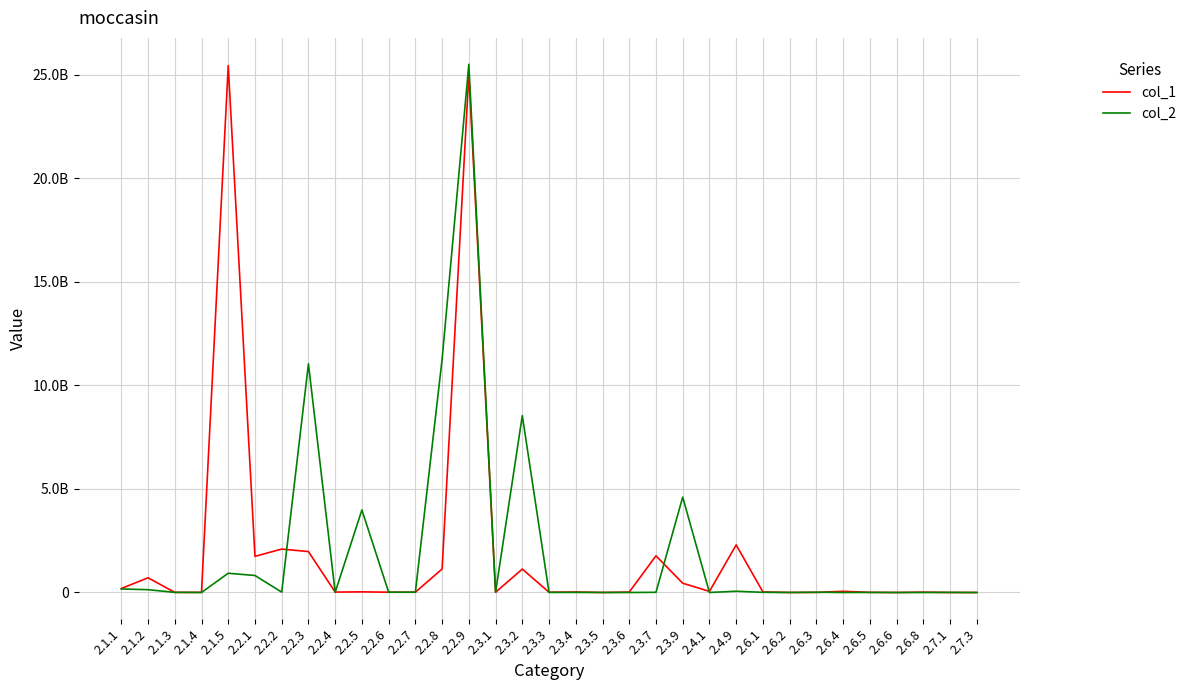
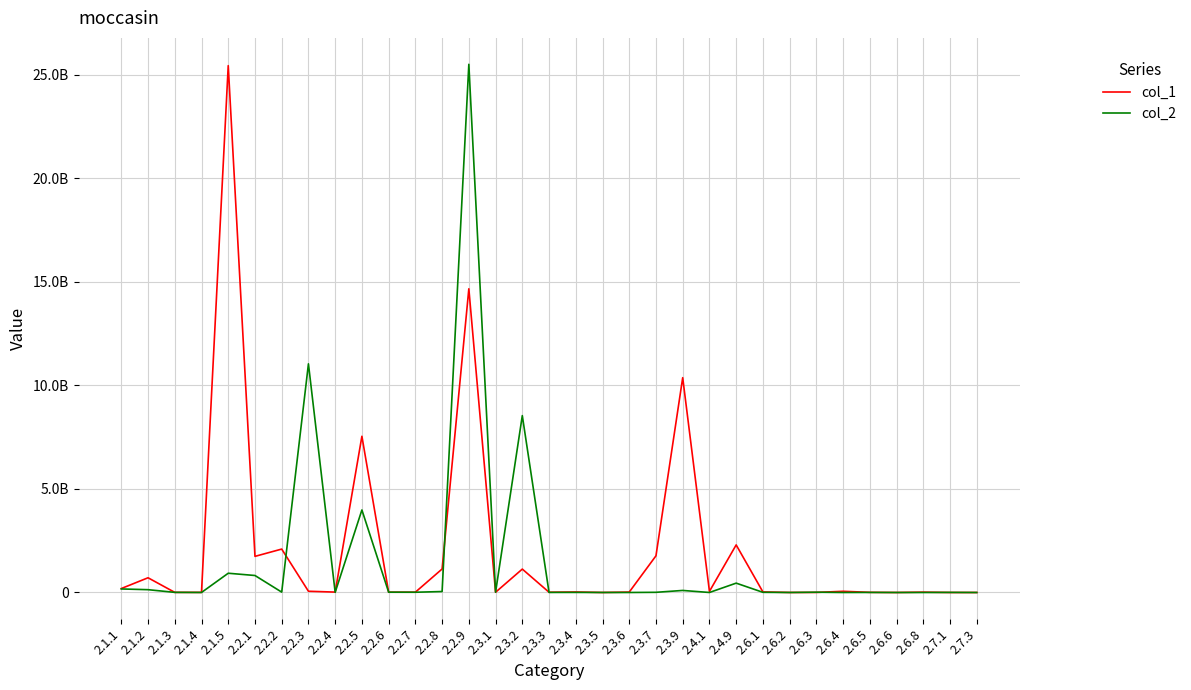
  {
    "col_1": {
      "2.1.2": 700000000,
      "2.1.5": 25400000000,
      "2.2.1": 1700000000,
      "2.2.2": 2100000000,
-     "2.2.3": 2000000000,
-     "2.2.5": 0,
+     "2.2.3": 100000000,
+     "2.2.5": 7500000000,
      "2.2.8": 1100000000,
-     "2.2.9": 25000000000,
+     "2.2.9": 14700000000,
      "2.3.2": 1100000000,
      "2.3.7": 1800000000,
-     "2.3.9": 400000000,
+     "2.3.9": 10400000000,
      "2.4.9": 2300000000
    },
    "col_2": {
      "2.1.2": 100000000,
      "2.1.5": 900000000,
      "2.2.1": 800000000,
      "2.2.2": 0,
      "2.2.3": 11000000000,
      "2.2.5": 4000000000,
-     "2.2.8": 11300000000,
+     "2.2.8": 0,
      "2.2.9": 25500000000,
      "2.3.2": 8500000000,
      "2.3.7": 0,
-     "2.3.9": 4600000000,
-     "2.4.9": 100000000
+     "2.3.9": 100000000,
+     "2.4.9": 500000000
    }
  }
